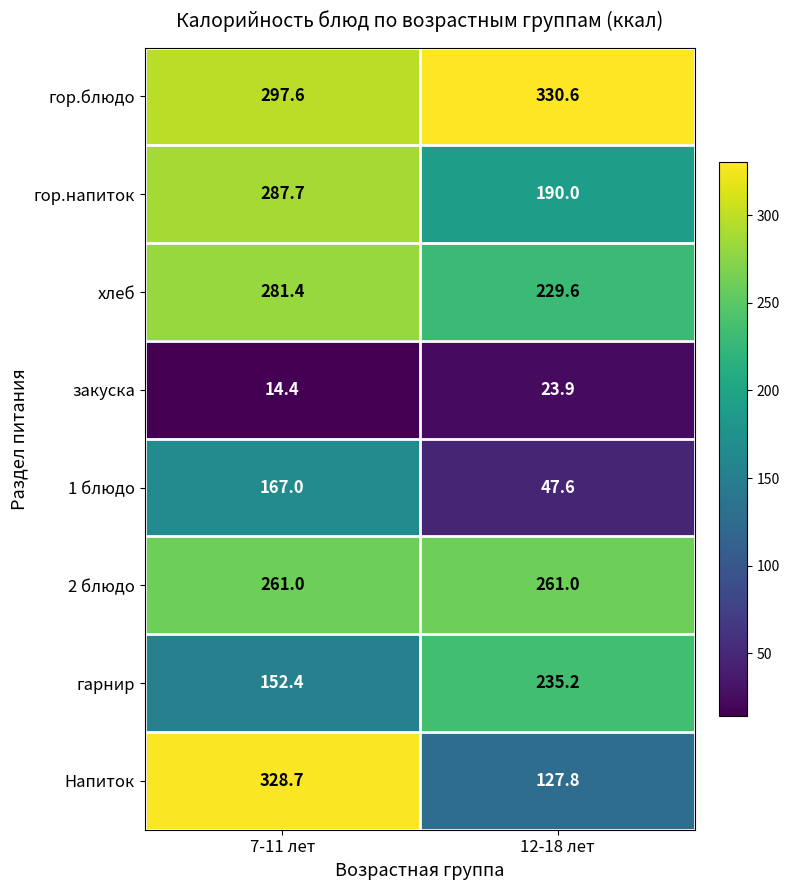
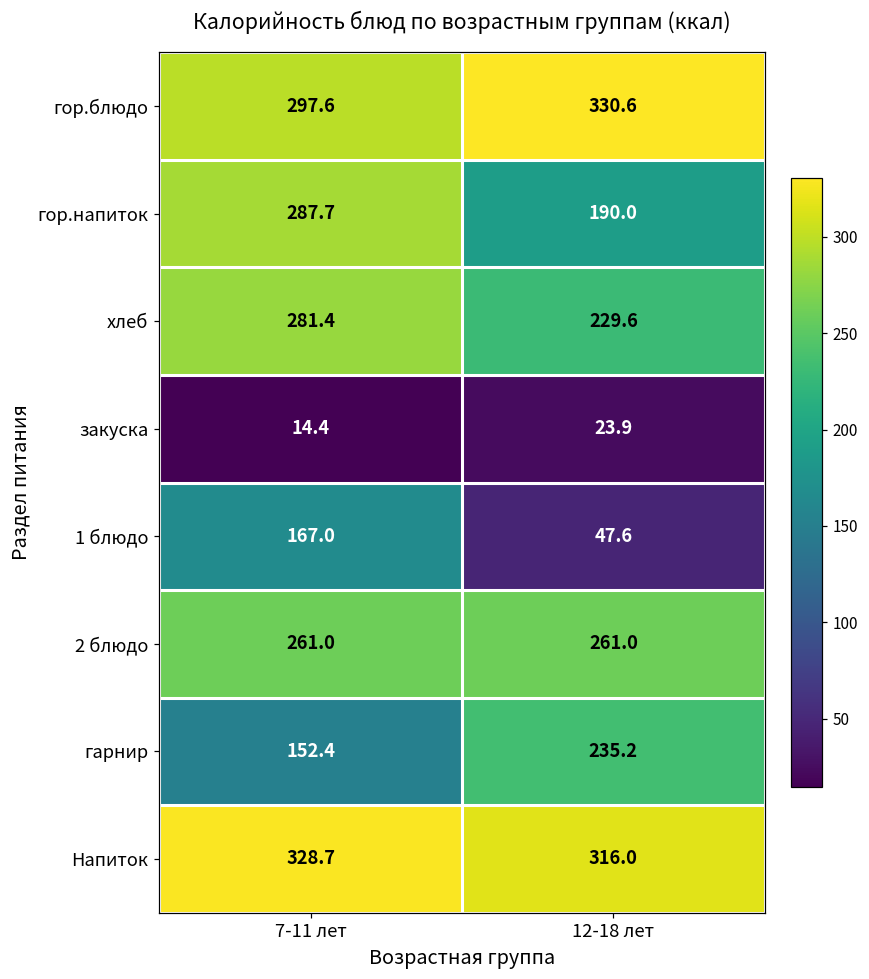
  {
    "гор.блюдо": {
      "7-11 лет": 297.6,
      "12-18 лет": 330.6
    },
    "гор.напиток": {
      "7-11 лет": 287.7,
      "12-18 лет": 190.0
    },
    "хлеб": {
      "7-11 лет": 281.4,
      "12-18 лет": 229.6
    },
    "закуска": {
      "7-11 лет": 14.4,
      "12-18 лет": 23.9
    },
    "1 блюдо": {
      "7-11 лет": 167.0,
      "12-18 лет": 47.6
    },
    "2 блюдо": {
      "7-11 лет": 261.0,
      "12-18 лет": 261.0
    },
    "гарнир": {
      "7-11 лет": 152.4,
      "12-18 лет": 235.2
    },
    "Напиток": {
      "7-11 лет": 328.7,
-     "12-18 лет": 127.8
+     "12-18 лет": 316.0
    }
  }
